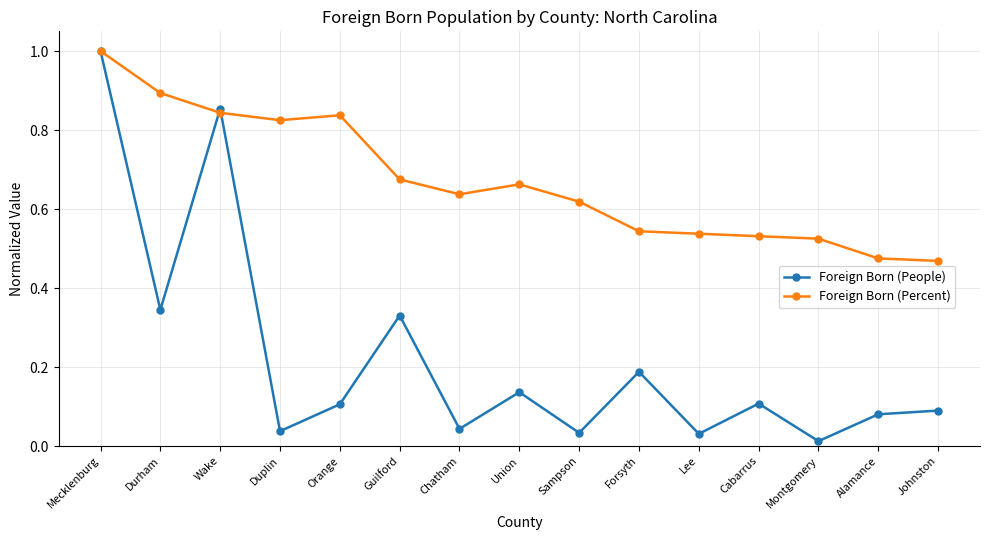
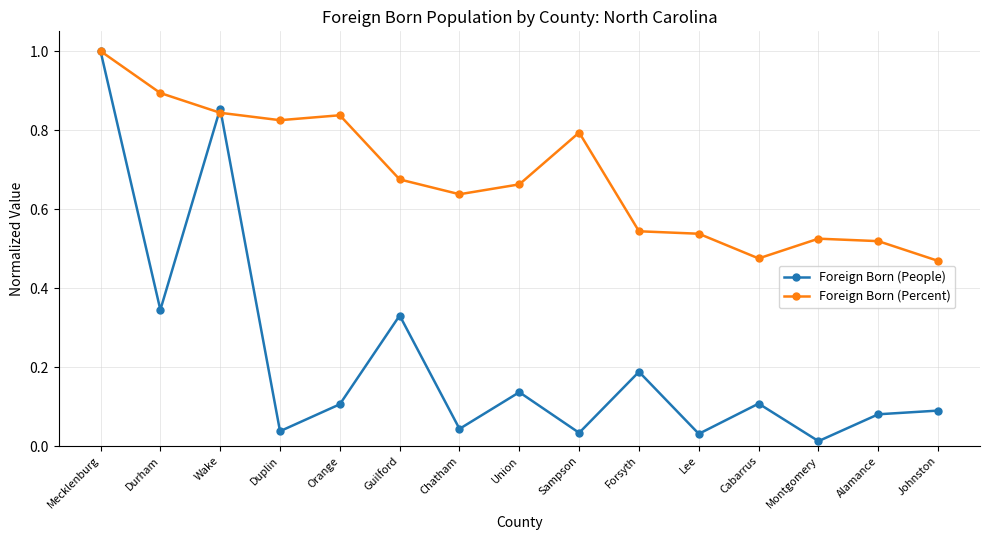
  {
    "Foreign Born (People)": {
      "Durham": 0.34,
      "Wake": 0.85,
      "Duplin": 0.04,
      "Orange": 0.11,
      "Guilford": 0.33,
      "Chatham": 0.04,
      "Union": 0.14,
      "Sampson": 0.03,
      "Forsyth": 0.19,
      "Lee": 0.03,
      "Cabarrus": 0.11,
      "Montgomery": 0.01,
      "Alamance": 0.08,
      "Johnston": 0.09
    },
    "Foreign Born (Percent)": {
      "Durham": 0.89,
      "Wake": 0.84,
      "Duplin": 0.83,
      "Orange": 0.84,
      "Guilford": 0.68,
      "Chatham": 0.64,
      "Union": 0.66,
-     "Sampson": 0.62,
+     "Sampson": 0.79,
      "Forsyth": 0.54,
      "Lee": 0.54,
-     "Cabarrus": 0.53,
+     "Cabarrus": 0.48,
      "Montgomery": 0.53,
-     "Alamance": 0.48,
+     "Alamance": 0.52,
      "Johnston": 0.47
    }
  }
